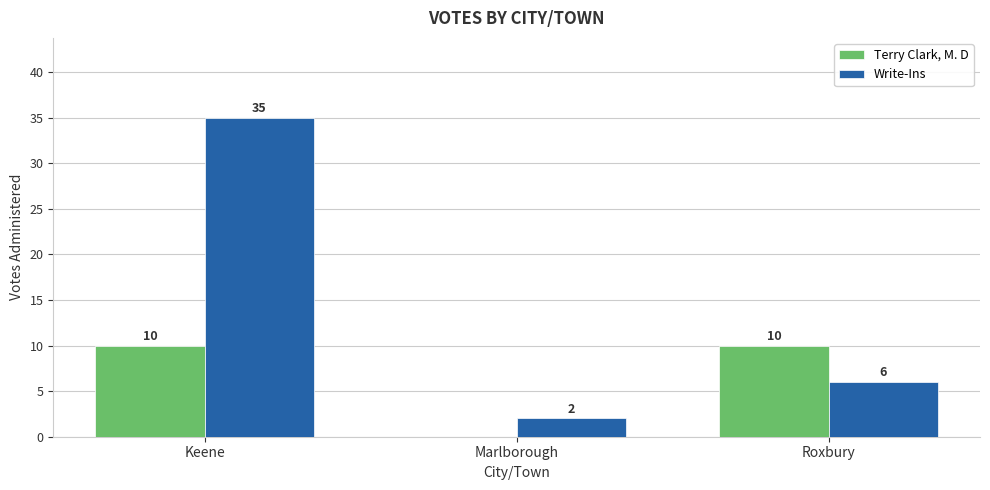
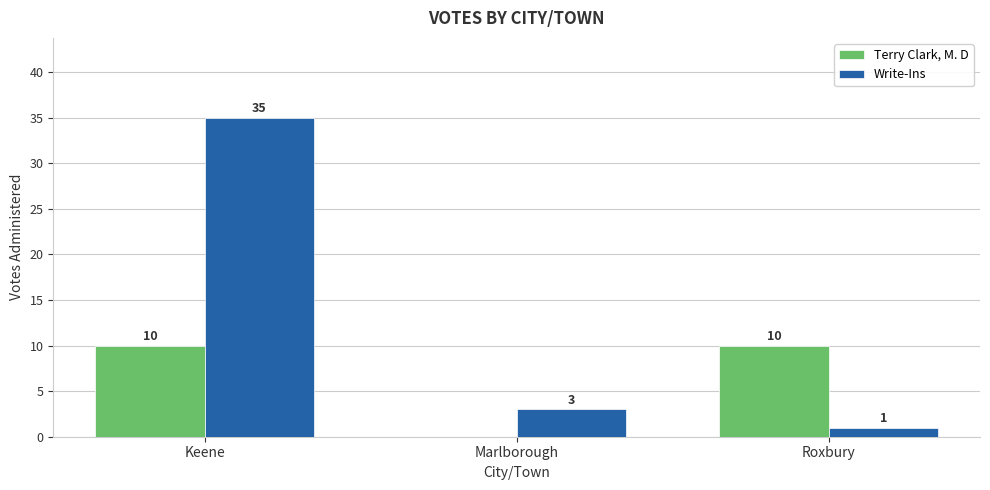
  {
    "Terry Clark, M. D": {
      "Keene": 10,
      "Roxbury": 10
    },
    "Write-Ins": {
      "Keene": 35,
-     "Marlborough": 2,
-     "Roxbury": 6
+     "Marlborough": 3,
+     "Roxbury": 1
    }
  }
